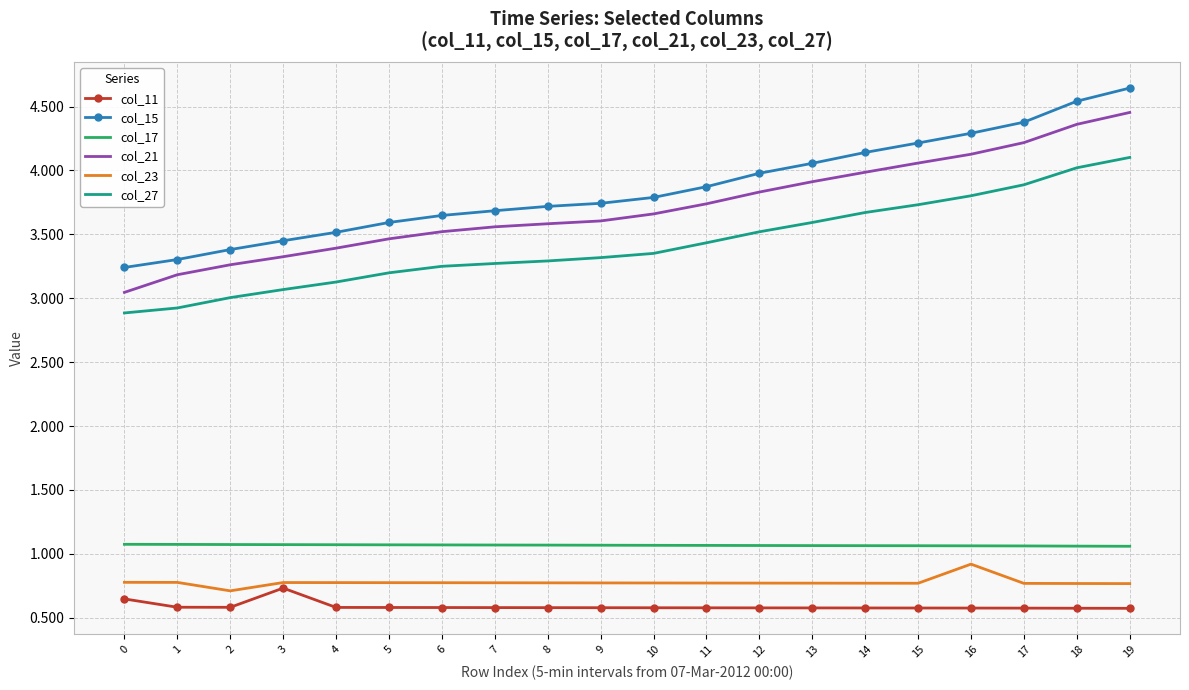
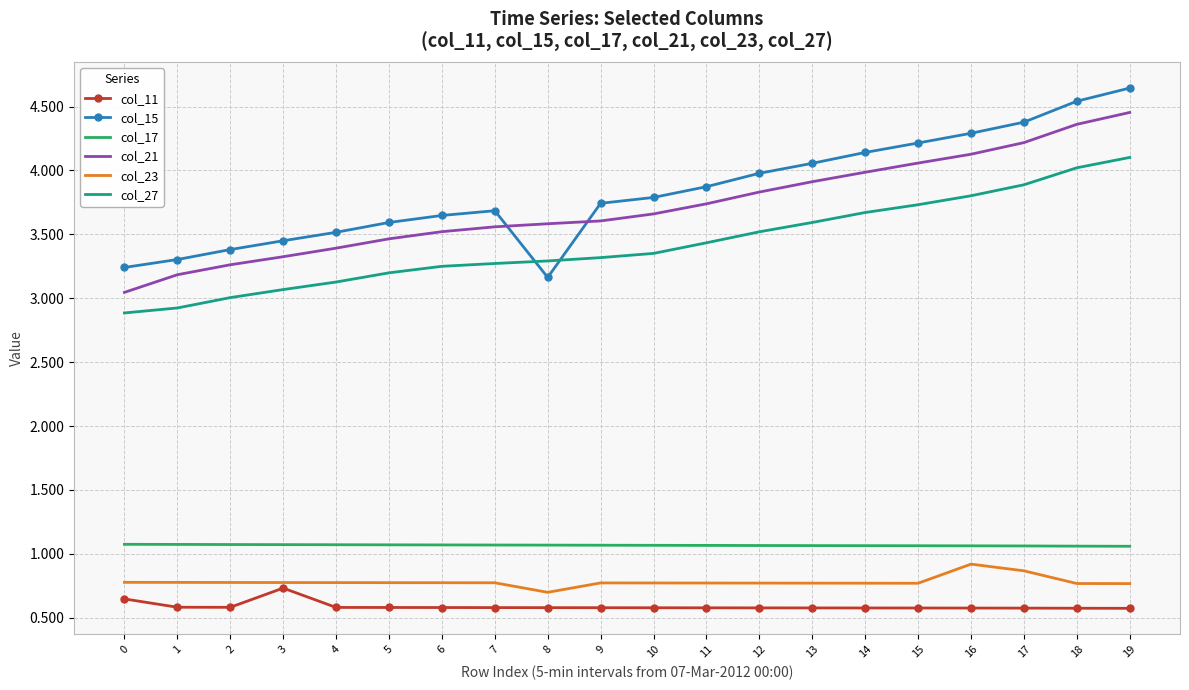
  {
    "col_11": {
      "0": 0.65,
      "1": 0.58,
      "2": 0.58,
      "3": 0.73,
      "4": 0.58,
      "5": 0.58,
      "6": 0.58,
      "7": 0.58,
      "8": 0.58,
      "9": 0.58,
      "10": 0.58,
      "11": 0.58,
      "12": 0.58,
      "13": 0.58,
      "14": 0.58,
      "15": 0.58,
      "16": 0.58,
      "17": 0.58,
      "18": 0.57,
      "19": 0.57
    },
    "col_15": {
      "0": 3.24,
      "1": 3.30,
      "2": 3.38,
      "3": 3.45,
      "4": 3.52,
      "5": 3.59,
      "6": 3.65,
      "7": 3.69,
-     "8": 3.72,
+     "8": 3.16,
      "9": 3.74,
      "10": 3.79,
      "11": 3.87,
      "12": 3.98,
      "13": 4.06,
      "14": 4.14,
      "15": 4.22,
      "16": 4.29,
      "17": 4.38,
      "18": 4.54,
      "19": 4.65
    },
    "col_21": {
      "0": 3.05,
      "1": 3.18,
      "2": 3.26,
      "3": 3.33,
      "4": 3.39,
      "5": 3.47,
      "6": 3.52,
      "7": 3.56,
      "8": 3.58,
      "9": 3.61,
      "10": 3.66,
      "11": 3.74,
      "12": 3.83,
      "13": 3.91,
      "14": 3.99,
      "15": 4.06,
      "16": 4.13,
      "17": 4.22,
      "18": 4.36,
      "19": 4.45
    },
    "col_23": {
      "0": 0.78,
      "1": 0.78,
-     "2": 0.71,
+     "2": 0.78,
      "3": 0.78,
      "4": 0.77,
      "5": 0.77,
      "6": 0.77,
      "7": 0.77,
-     "8": 0.77,
+     "8": 0.70,
      "9": 0.77,
      "10": 0.77,
      "11": 0.77,
      "12": 0.77,
      "13": 0.77,
      "14": 0.77,
      "15": 0.77,
      "16": 0.92,
-     "17": 0.77,
+     "17": 0.87,
      "18": 0.77,
      "19": 0.77
    }
  }
